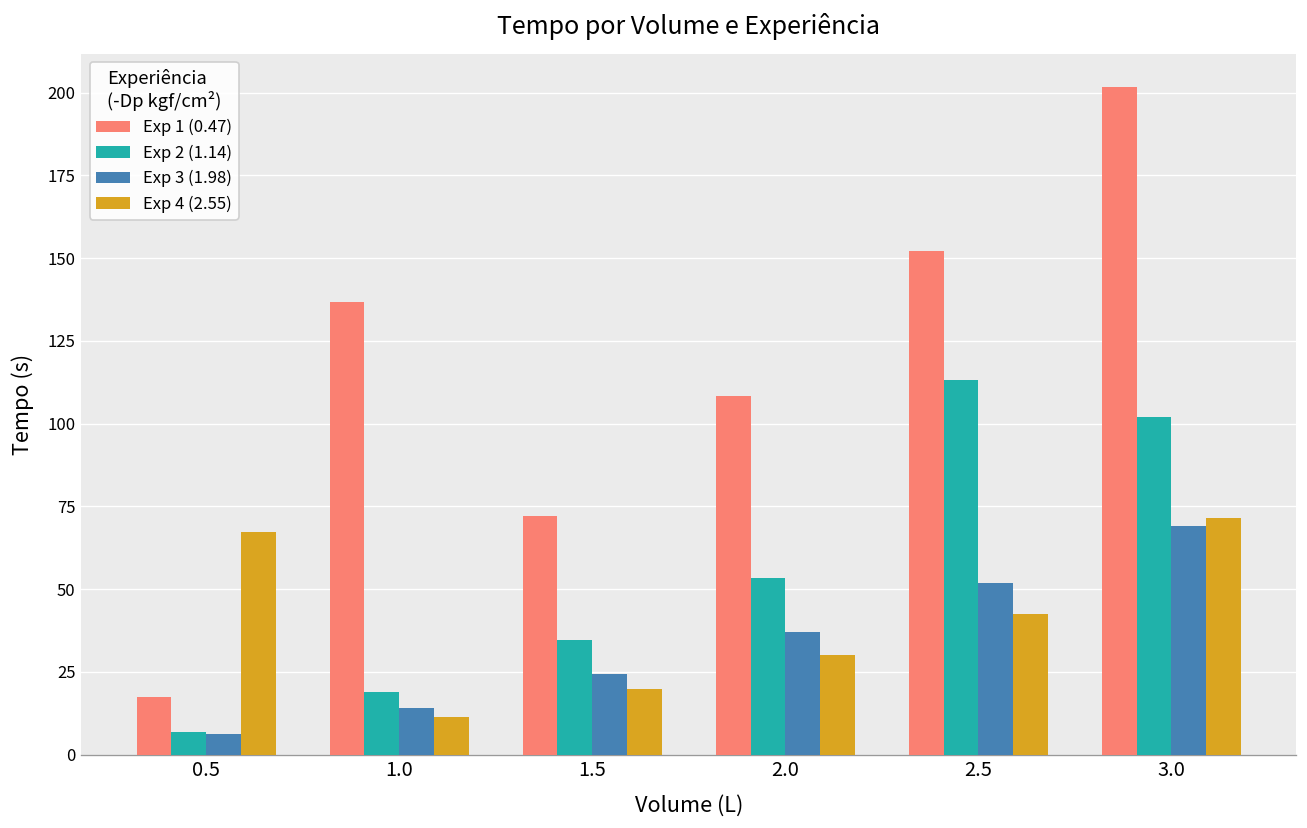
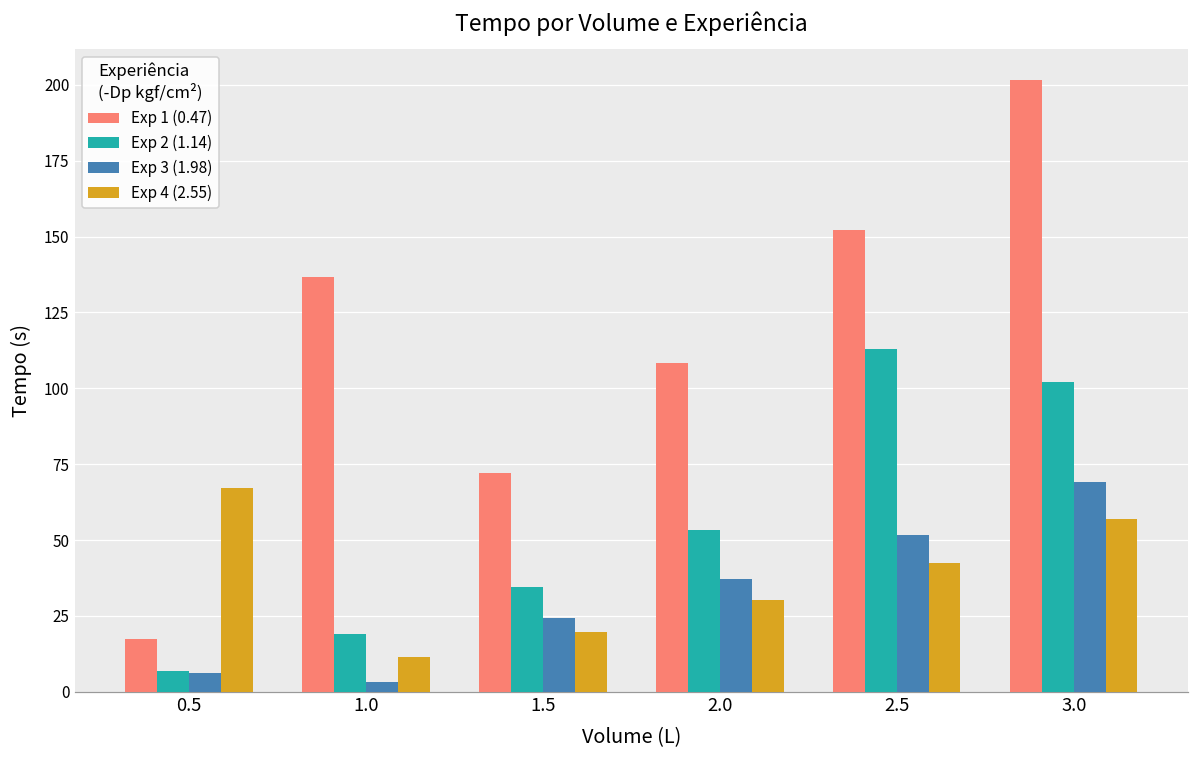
  {
    "Exp 1 (0.47)": {
      "0.5": 17,
      "1.0": 137,
      "1.5": 72,
      "2.0": 108,
      "2.5": 152,
      "3.0": 202
    },
    "Exp 2 (1.14)": {
      "0.5": 7,
      "1.0": 19,
      "1.5": 35,
      "2.0": 53,
      "2.5": 113,
      "3.0": 102
    },
    "Exp 3 (1.98)": {
      "0.5": 6,
-     "1.0": 14,
+     "1.0": 3,
      "1.5": 24,
      "2.0": 37,
      "2.5": 52,
      "3.0": 69
    },
    "Exp 4 (2.55)": {
      "0.5": 67,
      "1.0": 12,
      "1.5": 20,
      "2.0": 30,
      "2.5": 43,
-     "3.0": 72
+     "3.0": 57
    }
  }
